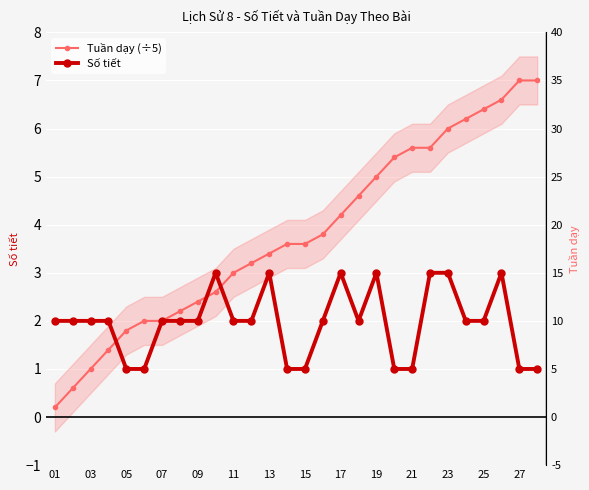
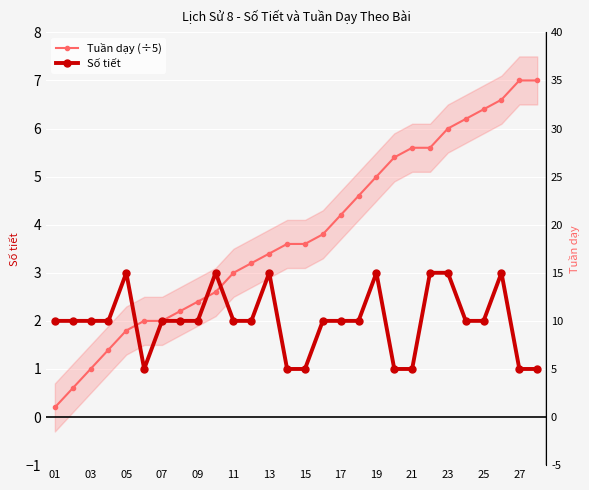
  {
    "Số tiết": {
      "01": 2,
      "03": 2,
-     "05": 1,
+     "05": 3,
      "09": 2,
      "11": 2,
      "13": 3,
      "15": 1,
-     "17": 3,
+     "17": 2,
      "19": 3,
      "21": 1,
      "23": 3,
      "25": 2,
      "27": 1
    }
  }
